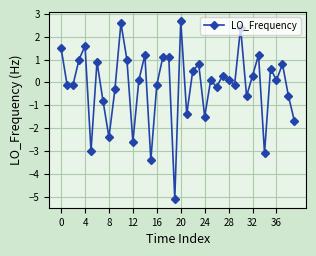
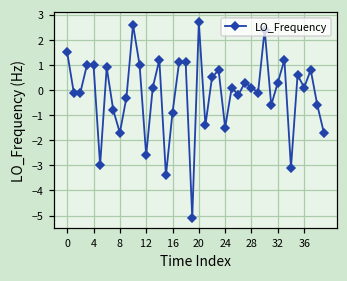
  {
    "0": 1.5,
-   "4": 1.6,
-   "8": -2.4,
+   "4": 1.0,
+   "8": -1.7,
    "12": -2.6,
-   "16": -0.1,
+   "16": -0.9,
    "20": 2.7,
    "24": -1.5,
    "28": 0.1,
    "32": 0.3,
    "36": 0.1
  }
